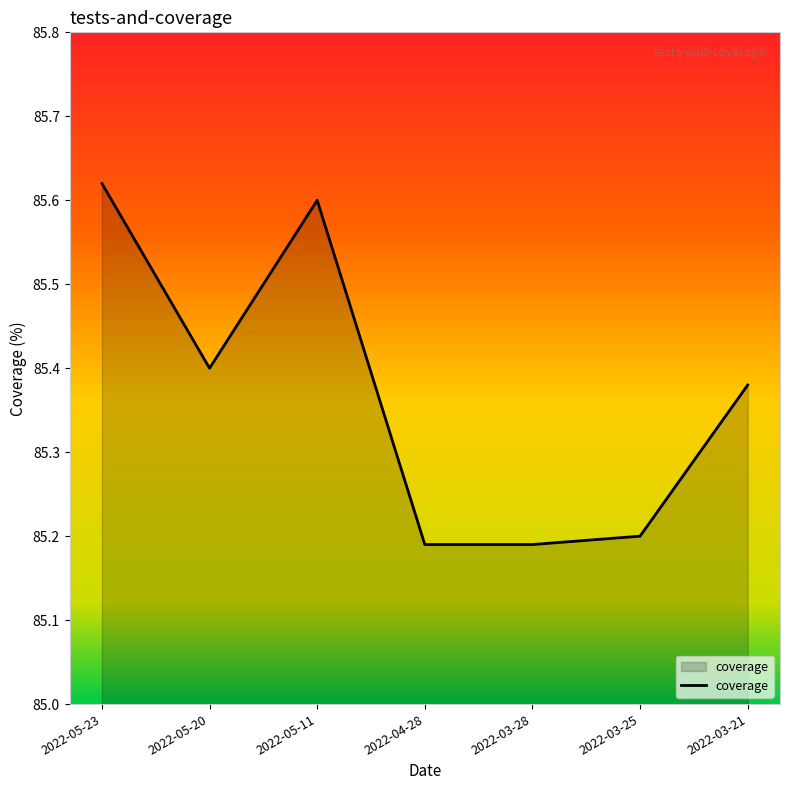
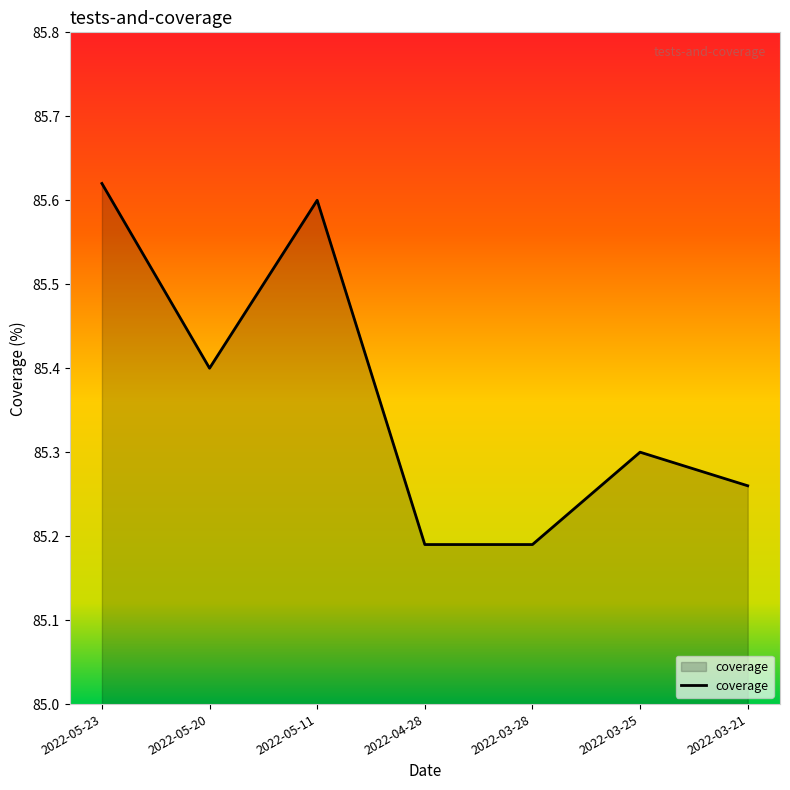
  {
    "2022-05-23": 85.62,
    "2022-05-20": 85.40,
    "2022-05-11": 85.60,
    "2022-04-28": 85.19,
    "2022-03-28": 85.19,
-   "2022-03-25": 85.2,
-   "2022-03-21": 85.38
+   "2022-03-25": 85.3,
+   "2022-03-21": 85.26
  }
